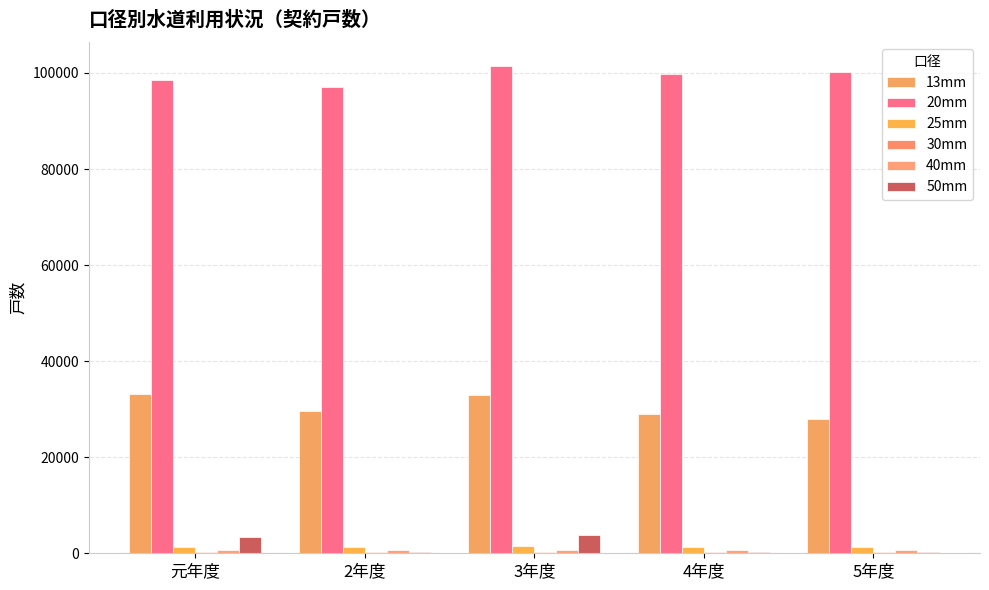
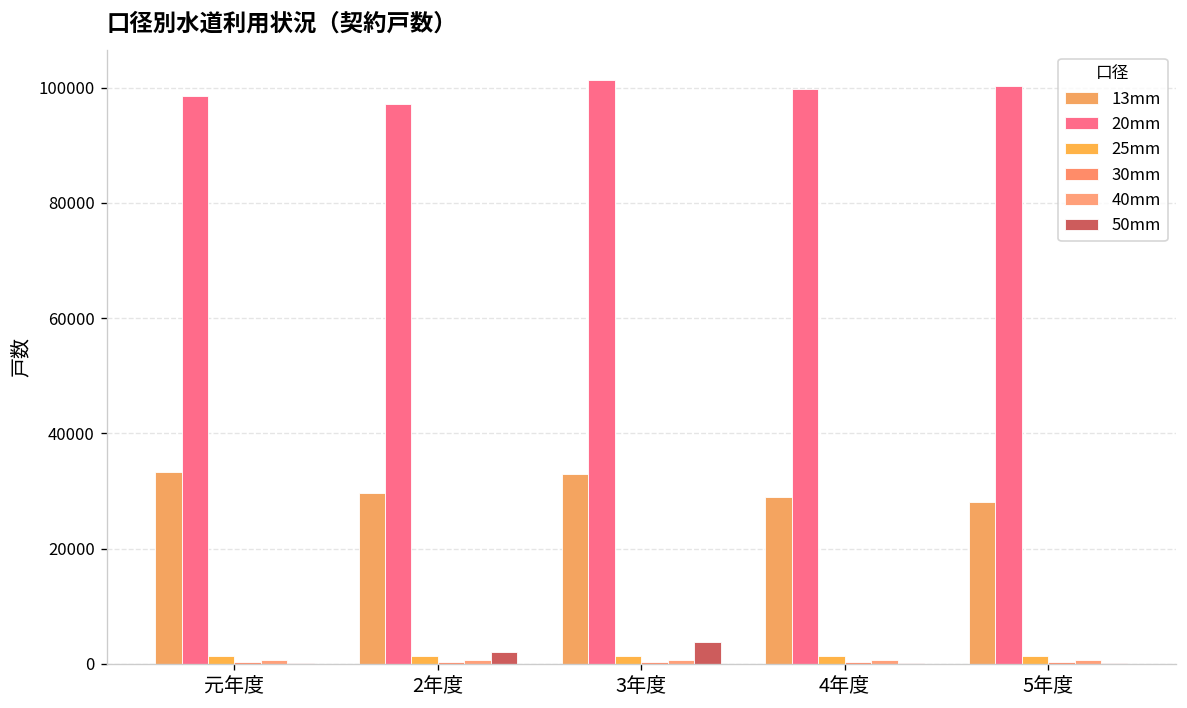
  {
    "50mm": {
-     "元年度": 3000,
-     "2年度": 0,
+     "元年度": 0,
+     "2年度": 2000,
      "3年度": 4000
    }
  }
